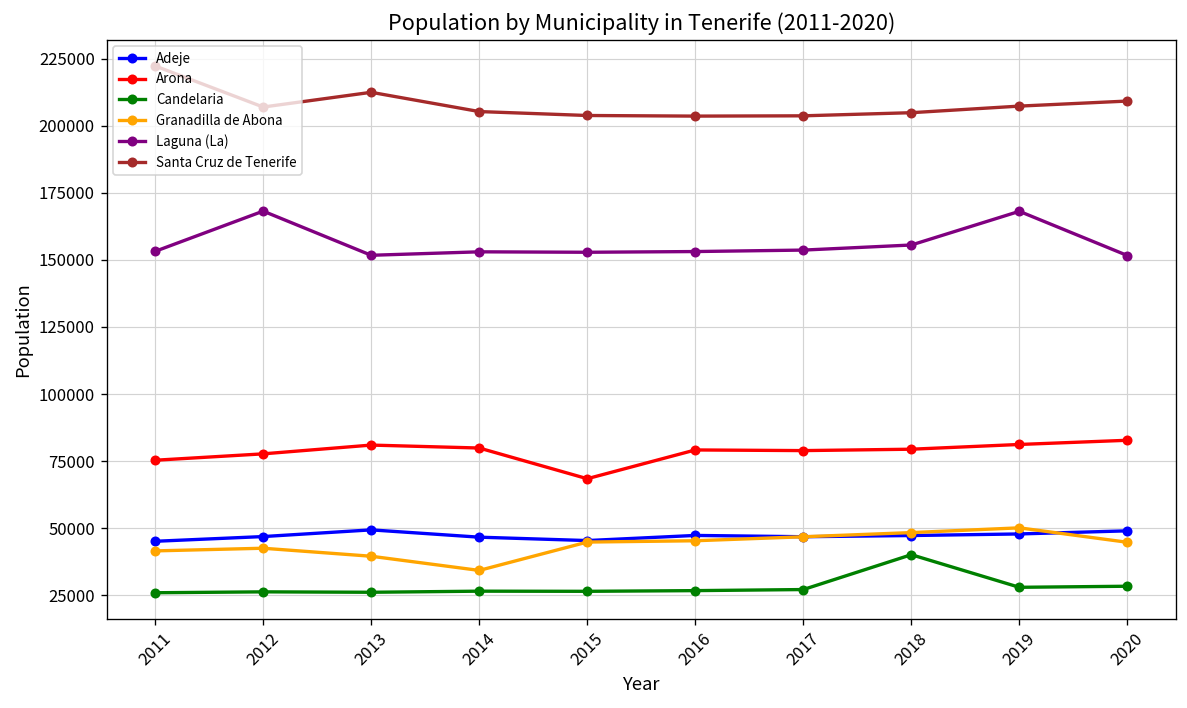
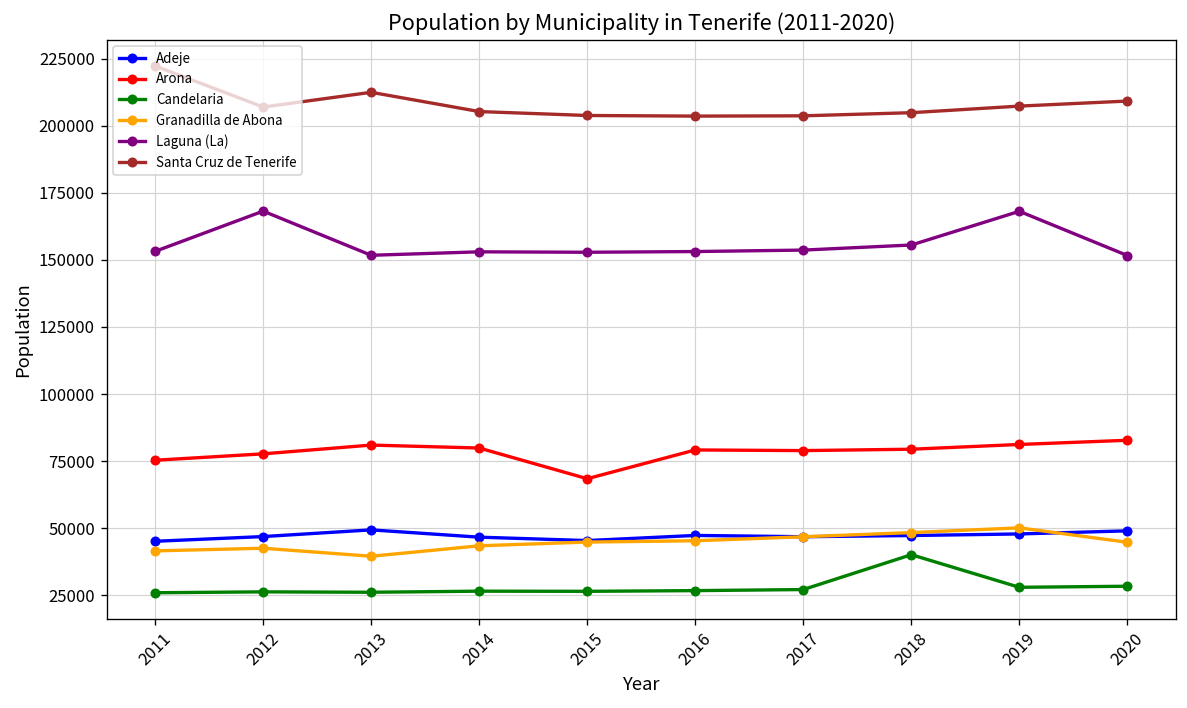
  {
    "Adeje": {
      "2011": 45000,
      "2012": 47000,
      "2013": 49000,
      "2014": 47000,
      "2016": 47000,
      "2019": 48000,
      "2020": 49000
    },
    "Arona": {
      "2011": 75000,
      "2012": 78000,
      "2013": 81000,
      "2014": 80000,
      "2015": 68000,
      "2016": 79000,
      "2017": 79000,
      "2018": 79000,
      "2019": 81000,
      "2020": 83000
    },
    "Candelaria": {
      "2011": 26000,
      "2012": 26000,
      "2013": 26000,
      "2014": 27000,
      "2015": 26000,
      "2016": 27000,
      "2017": 27000,
      "2018": 40000,
      "2019": 28000,
      "2020": 28000
    },
    "Granadilla de Abona": {
      "2011": 42000,
      "2012": 43000,
      "2013": 40000,
-     "2014": 34000,
+     "2014": 43000,
      "2016": 45000,
      "2019": 50000,
      "2020": 45000
    },
    "Laguna (La)": {
      "2011": 153000,
      "2012": 168000,
      "2013": 152000,
      "2014": 153000,
      "2015": 153000,
      "2016": 153000,
      "2017": 154000,
      "2018": 156000,
      "2019": 168000,
      "2020": 152000
    },
    "Santa Cruz de Tenerife": {
      "2013": 212000,
      "2014": 205000,
      "2015": 204000,
      "2016": 204000,
      "2017": 204000,
      "2018": 205000,
      "2019": 207000,
      "2020": 209000
    }
  }
